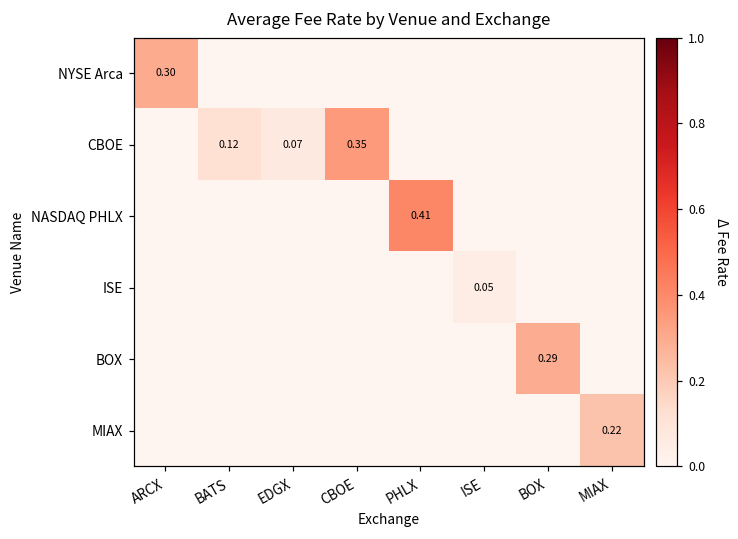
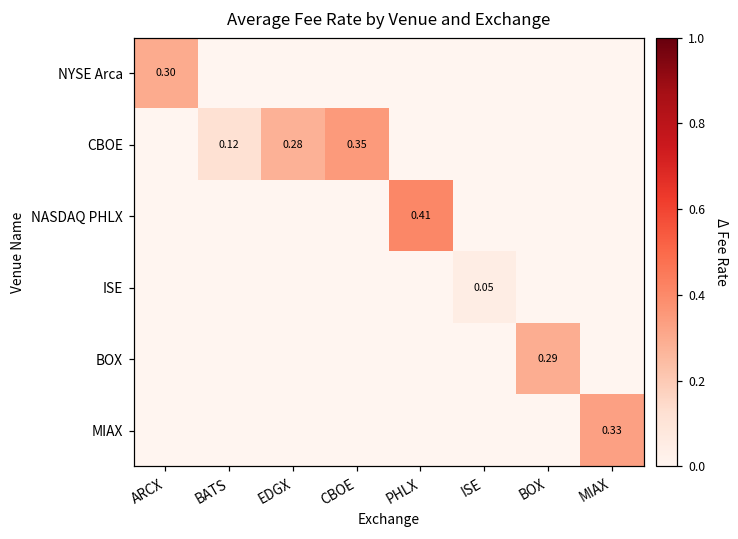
  {
    "NYSE Arca": {
      "ARCX": 0.30
    },
    "CBOE": {
      "BATS": 0.12,
-     "EDGX": 0.07,
+     "EDGX": 0.28,
      "CBOE": 0.35
    },
    "NASDAQ PHLX": {
      "PHLX": 0.41
    },
    "ISE": {
      "ISE": 0.05
    },
    "BOX": {
      "BOX": 0.29
    },
    "MIAX": {
-     "MIAX": 0.22
+     "MIAX": 0.33
    }
  }
